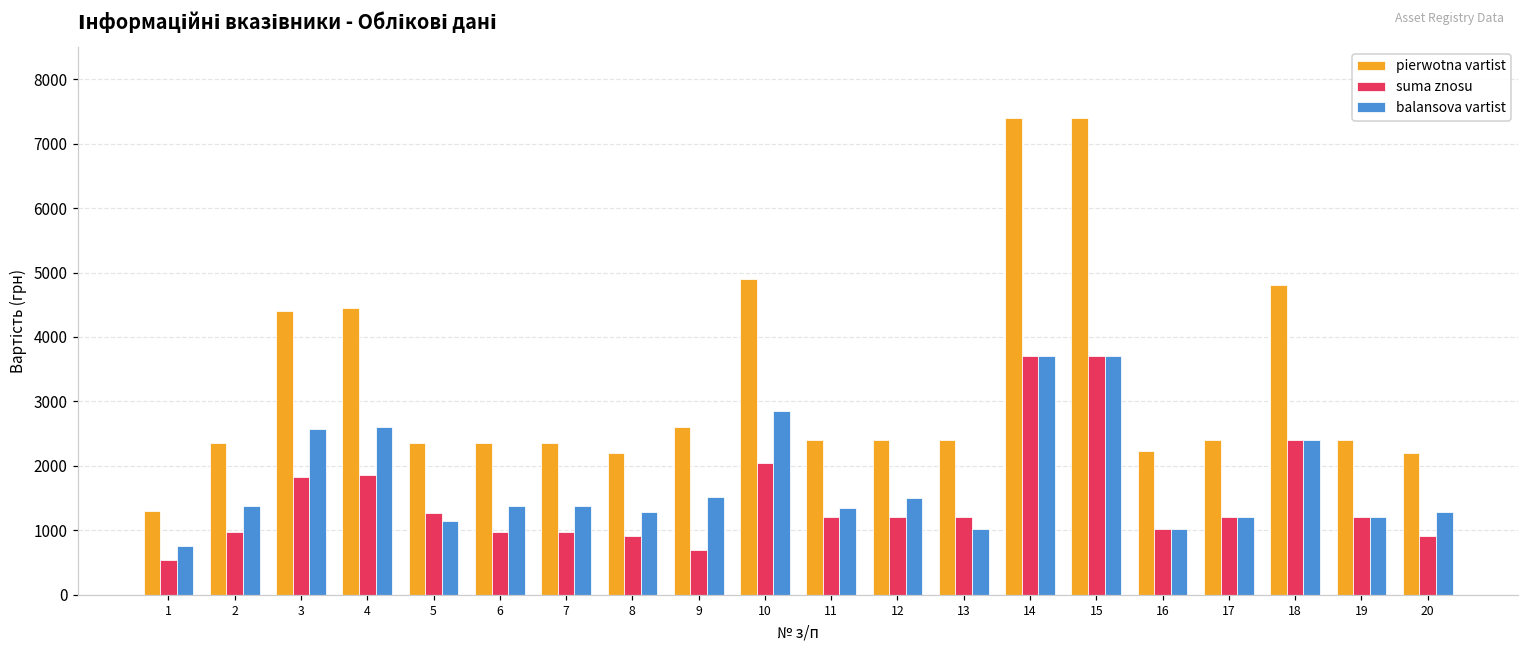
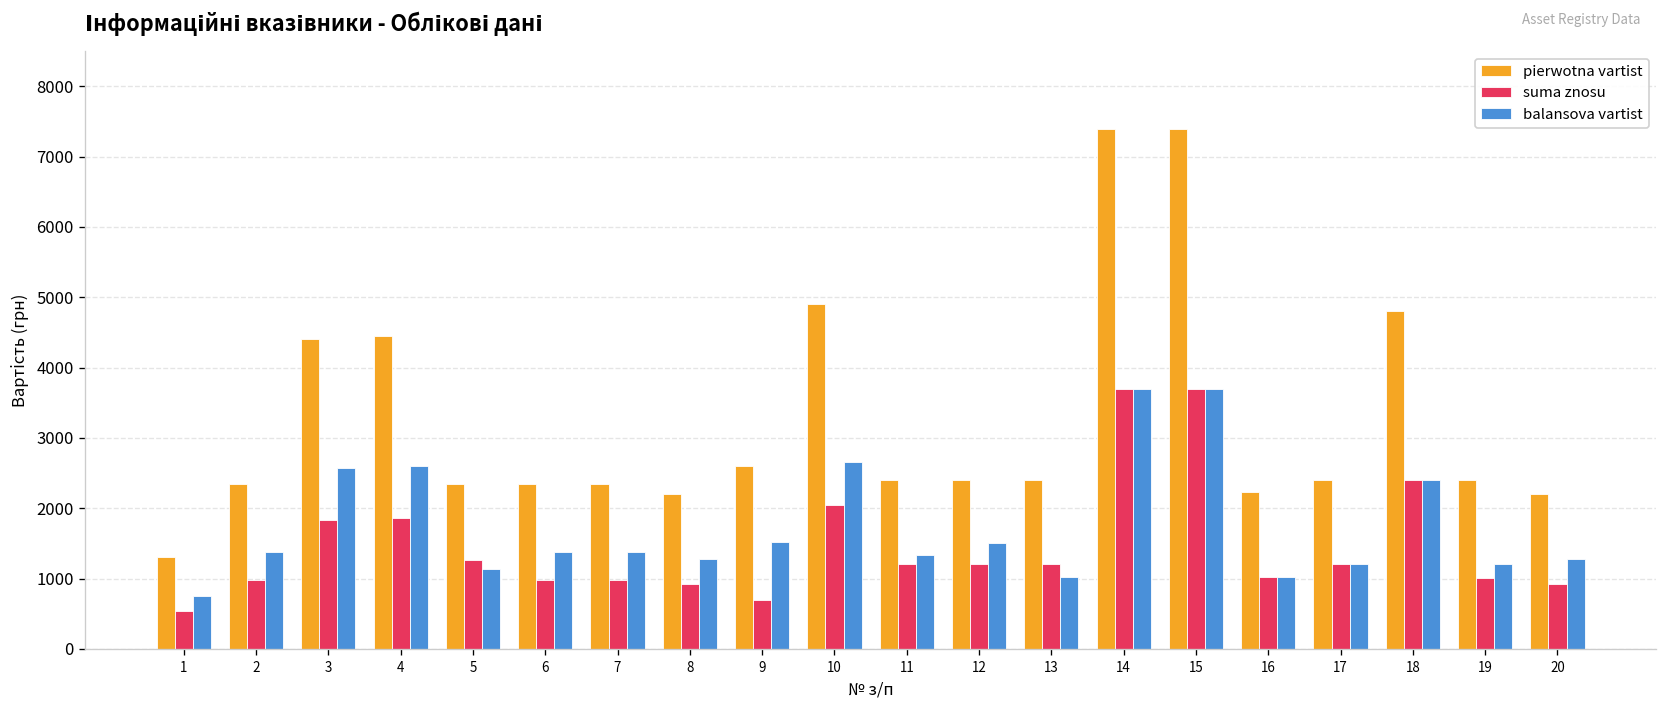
  {
    "pierwotna vartist": {
      "1": 1300,
      "2": 2400,
      "3": 4400,
      "4": 4500,
      "5": 2400,
      "6": 2400,
      "7": 2400,
      "8": 2200,
      "9": 2600,
      "10": 4900,
      "11": 2400,
      "12": 2400,
      "13": 2400,
      "14": 7400,
      "15": 7400,
      "16": 2200,
      "17": 2400,
      "18": 4800,
      "19": 2400,
      "20": 2200
    },
    "suma znosu": {
      "1": 500,
      "2": 1000,
      "3": 1800,
      "4": 1900,
      "5": 1300,
      "6": 1000,
      "7": 1000,
      "8": 900,
      "9": 700,
      "10": 2000,
      "11": 1200,
      "12": 1200,
      "13": 1200,
      "14": 3700,
      "15": 3700,
      "16": 1000,
      "17": 1200,
      "18": 2400,
-     "19": 1200,
+     "19": 1000,
      "20": 900
    },
    "balansova vartist": {
      "1": 800,
      "2": 1400,
      "3": 2600,
      "4": 2600,
      "5": 1100,
      "6": 1400,
      "7": 1400,
      "8": 1300,
      "9": 1500,
-     "10": 2900,
+     "10": 2700,
      "11": 1300,
      "12": 1500,
      "13": 1000,
      "14": 3700,
      "15": 3700,
      "16": 1000,
      "17": 1200,
      "18": 2400,
      "19": 1200,
      "20": 1300
    }
  }
